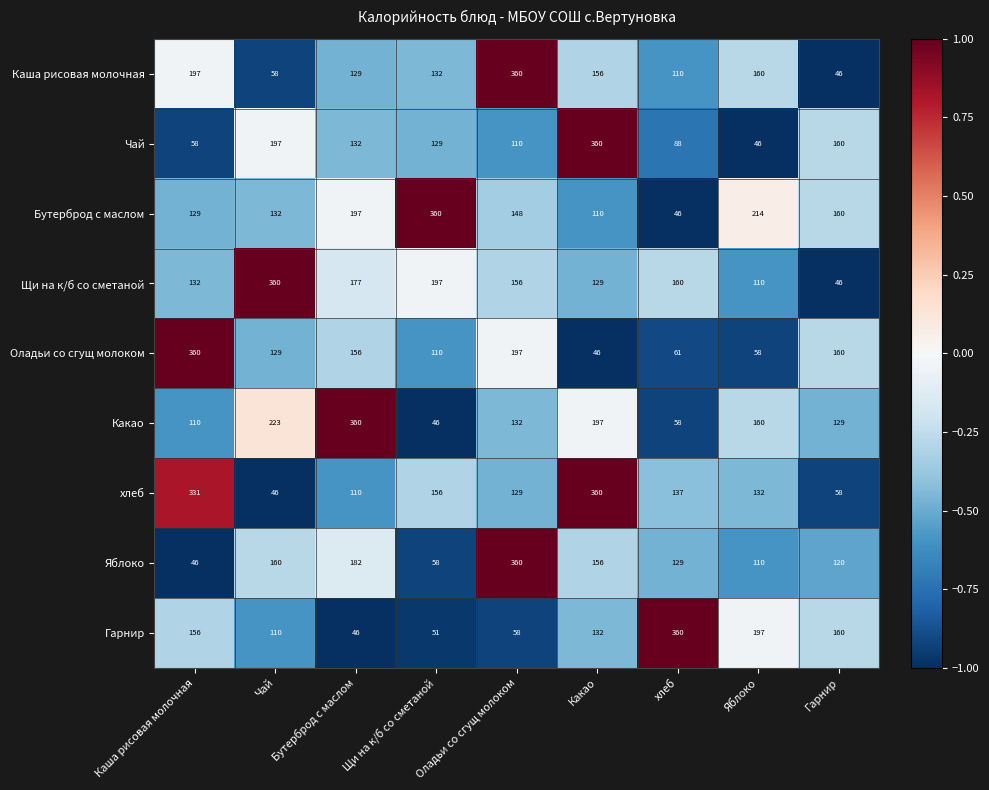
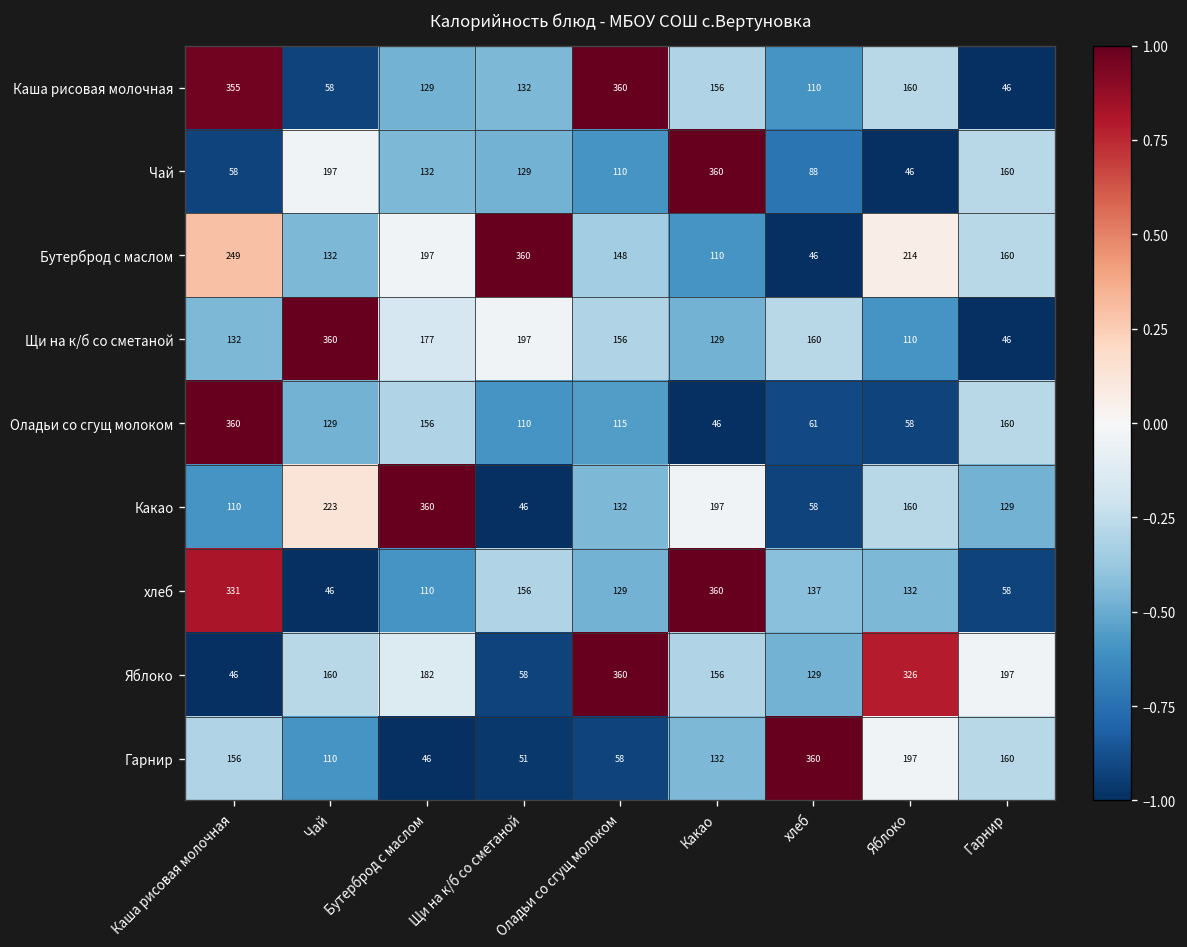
  {
    "Каша рисовая молочная": {
-     "Каша рисовая молочная": 197,
+     "Каша рисовая молочная": 355,
      "Чай": 58,
      "Бутерброд с маслом": 129,
      "Щи на к/б со сметаной": 132,
      "Оладьи со сгущ молоком": 360,
      "Какао": 156,
      "хлеб": 110,
      "Яблоко": 160,
      "Гарнир": 46
    },
    "Чай": {
      "Каша рисовая молочная": 58,
      "Чай": 197,
      "Бутерброд с маслом": 132,
      "Щи на к/б со сметаной": 129,
      "Оладьи со сгущ молоком": 110,
      "Какао": 360,
      "хлеб": 88,
      "Яблоко": 46,
      "Гарнир": 160
    },
    "Бутерброд с маслом": {
-     "Каша рисовая молочная": 129,
+     "Каша рисовая молочная": 249,
      "Чай": 132,
      "Бутерброд с маслом": 197,
      "Щи на к/б со сметаной": 360,
      "Оладьи со сгущ молоком": 148,
      "Какао": 110,
      "хлеб": 46,
      "Яблоко": 214,
      "Гарнир": 160
    },
    "Щи на к/б со сметаной": {
      "Каша рисовая молочная": 132,
      "Чай": 360,
      "Бутерброд с маслом": 177,
      "Щи на к/б со сметаной": 197,
      "Оладьи со сгущ молоком": 156,
      "Какао": 129,
      "хлеб": 160,
      "Яблоко": 110,
      "Гарнир": 46
    },
    "Оладьи со сгущ молоком": {
      "Каша рисовая молочная": 360,
      "Чай": 129,
      "Бутерброд с маслом": 156,
      "Щи на к/б со сметаной": 110,
-     "Оладьи со сгущ молоком": 197,
+     "Оладьи со сгущ молоком": 115,
      "Какао": 46,
      "хлеб": 61,
      "Яблоко": 58,
      "Гарнир": 160
    },
    "Какао": {
      "Каша рисовая молочная": 110,
      "Чай": 223,
      "Бутерброд с маслом": 360,
      "Щи на к/б со сметаной": 46,
      "Оладьи со сгущ молоком": 132,
      "Какао": 197,
      "хлеб": 58,
      "Яблоко": 160,
      "Гарнир": 129
    },
    "хлеб": {
      "Каша рисовая молочная": 331,
      "Чай": 46,
      "Бутерброд с маслом": 110,
      "Щи на к/б со сметаной": 156,
      "Оладьи со сгущ молоком": 129,
      "Какао": 360,
      "хлеб": 137,
      "Яблоко": 132,
      "Гарнир": 58
    },
    "Яблоко": {
      "Каша рисовая молочная": 46,
      "Чай": 160,
      "Бутерброд с маслом": 182,
      "Щи на к/б со сметаной": 58,
      "Оладьи со сгущ молоком": 360,
      "Какао": 156,
      "хлеб": 129,
-     "Яблоко": 110,
-     "Гарнир": 120
+     "Яблоко": 326,
+     "Гарнир": 197
    },
    "Гарнир": {
      "Каша рисовая молочная": 156,
      "Чай": 110,
      "Бутерброд с маслом": 46,
      "Щи на к/б со сметаной": 51,
      "Оладьи со сгущ молоком": 58,
      "Какао": 132,
      "хлеб": 360,
      "Яблоко": 197,
      "Гарнир": 160
    }
  }
